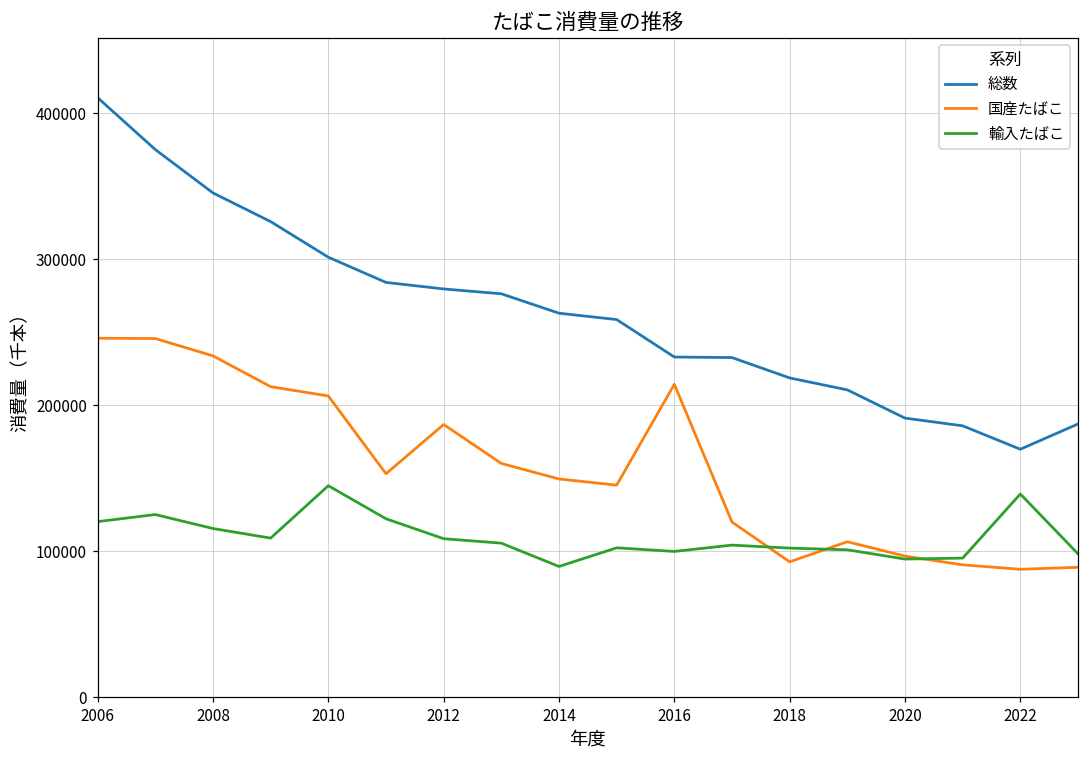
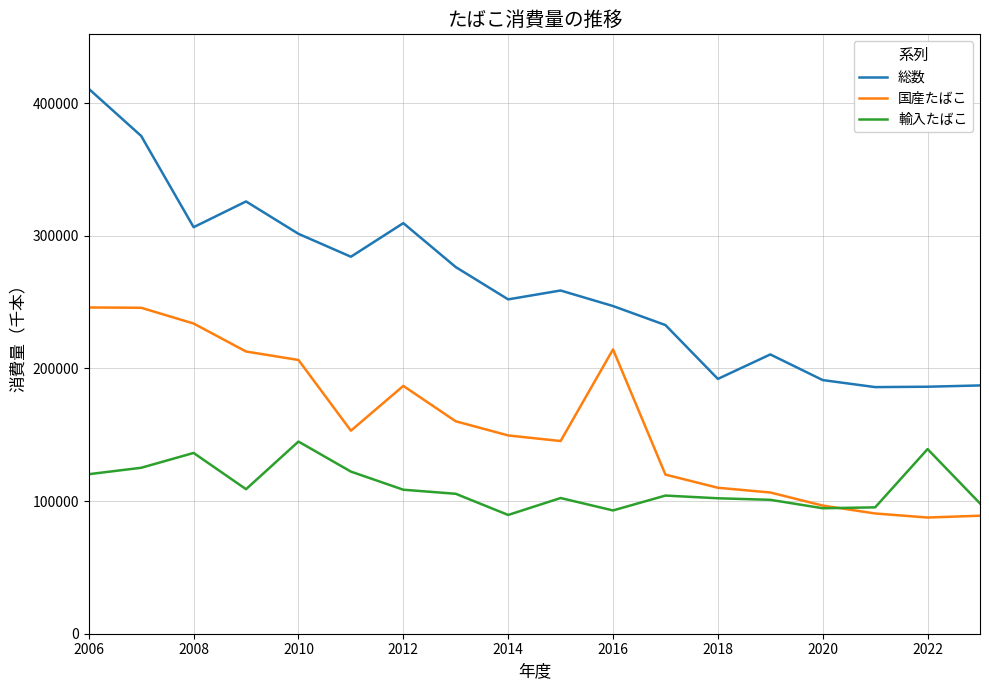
  {
    "総数": {
      "2006": 411000,
-     "2008": 345000,
+     "2008": 306000,
      "2010": 301000,
-     "2012": 280000,
-     "2014": 263000,
-     "2016": 233000,
-     "2018": 219000,
+     "2012": 310000,
+     "2014": 252000,
+     "2016": 247000,
+     "2018": 192000,
      "2020": 191000,
-     "2022": 170000
+     "2022": 186000
    },
    "国産たばこ": {
      "2006": 246000,
      "2008": 234000,
      "2010": 206000,
      "2012": 187000,
      "2014": 149000,
      "2016": 214000,
-     "2018": 93000,
+     "2018": 110000,
      "2020": 97000,
      "2022": 88000
    },
    "輸入たばこ": {
      "2006": 120000,
-     "2008": 116000,
+     "2008": 136000,
      "2010": 145000,
      "2012": 109000,
      "2014": 90000,
-     "2016": 100000,
+     "2016": 93000,
      "2018": 102000,
      "2020": 95000,
      "2022": 139000
    }
  }
